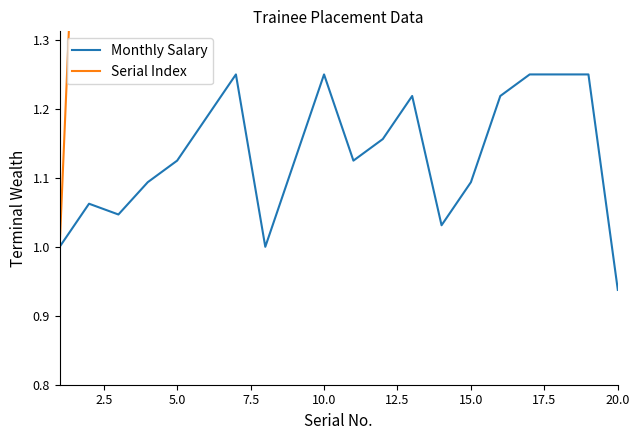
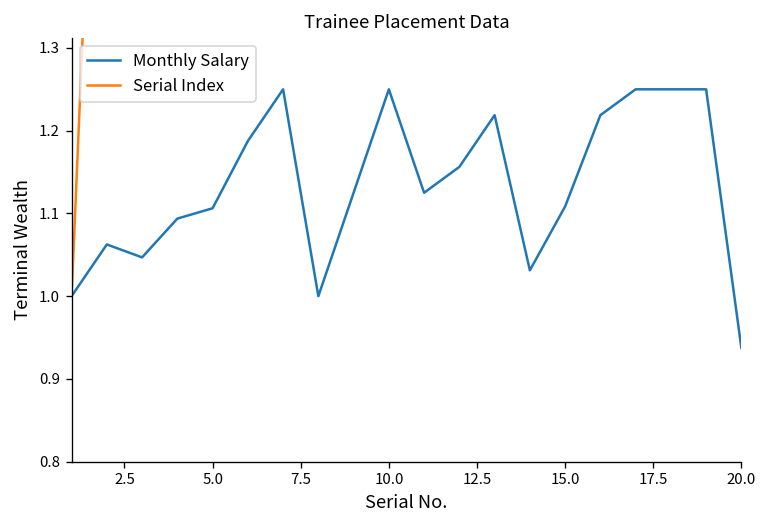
  {
    "Monthly Salary": {
-     "5.0": 1.13,
+     "5.0": 1.11,
      "10.0": 1.25,
-     "15.0": 1.09,
+     "15.0": 1.11,
      "20.0": 0.94
    }
  }
